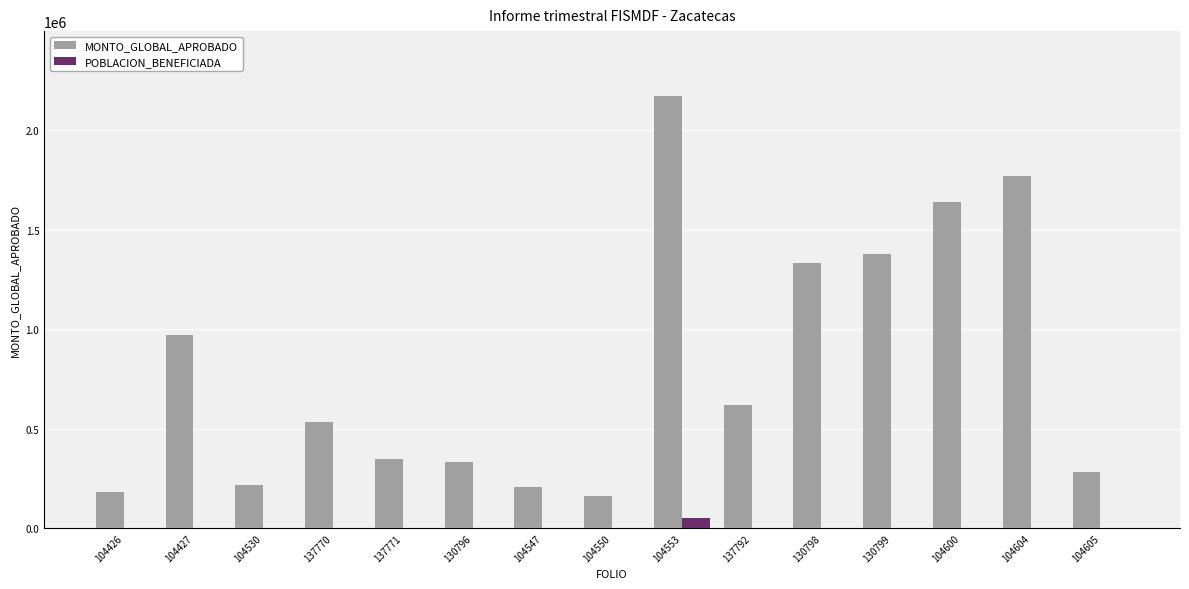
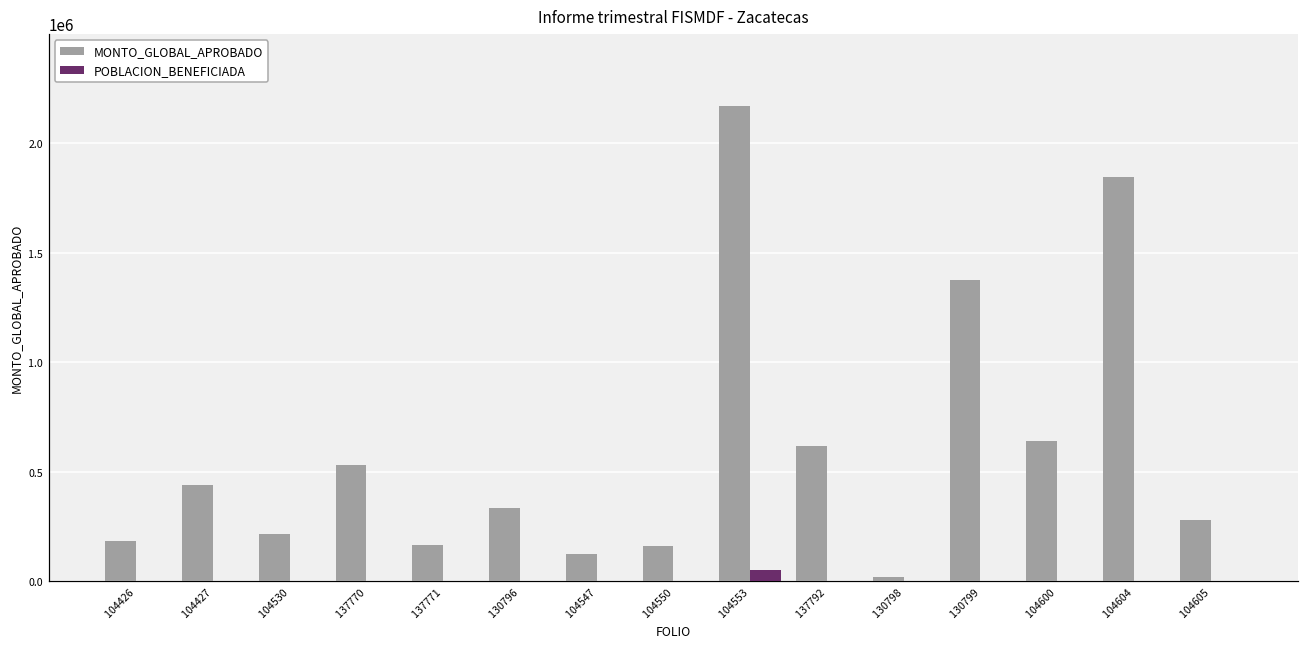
  {
    "MONTO_GLOBAL_APROBADO": {
      "104426": 180000,
-     "104427": 970000,
+     "104427": 440000,
      "104530": 220000,
      "137770": 530000,
-     "137771": 350000,
+     "137771": 170000,
      "130796": 330000,
-     "104547": 210000,
+     "104547": 120000,
      "104550": 160000,
      "104553": 2170000,
      "137792": 620000,
-     "130798": 1330000,
+     "130798": 20000,
      "130799": 1380000,
-     "104600": 1640000,
-     "104604": 1770000,
+     "104600": 640000,
+     "104604": 1850000,
      "104605": 280000
    },
    "POBLACION_BENEFICIADA": {
      "137770": 0,
      "137771": 0,
      "130796": 0,
      "104553": 50000,
      "137792": 0,
      "130798": 0,
      "130799": 0
    }
  }
